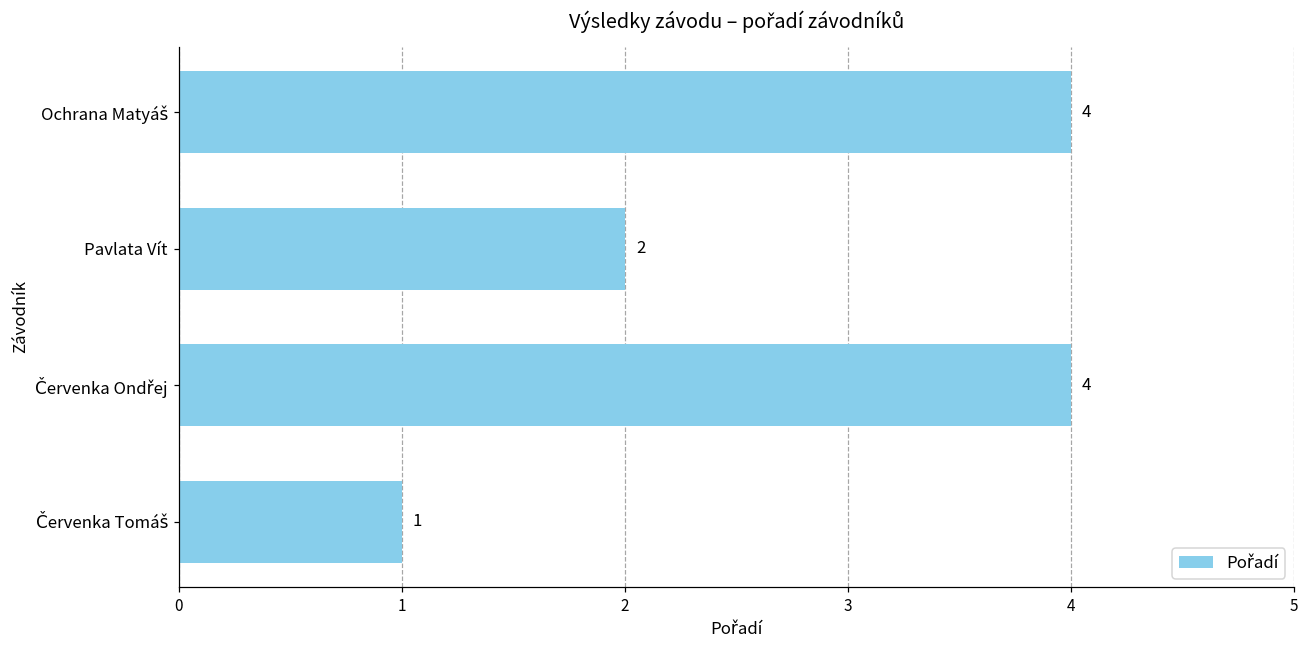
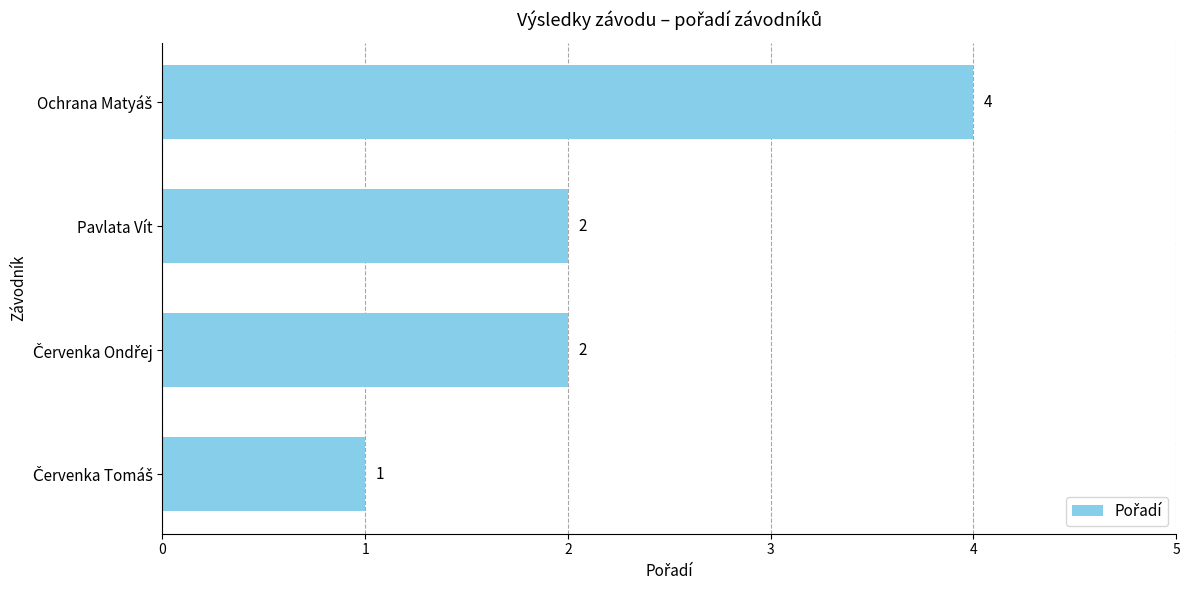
  {
    "Ochrana Matyáš": 4,
    "Pavlata Vít": 2,
-   "Červenka Ondřej": 4,
+   "Červenka Ondřej": 2,
    "Červenka Tomáš": 1
  }
